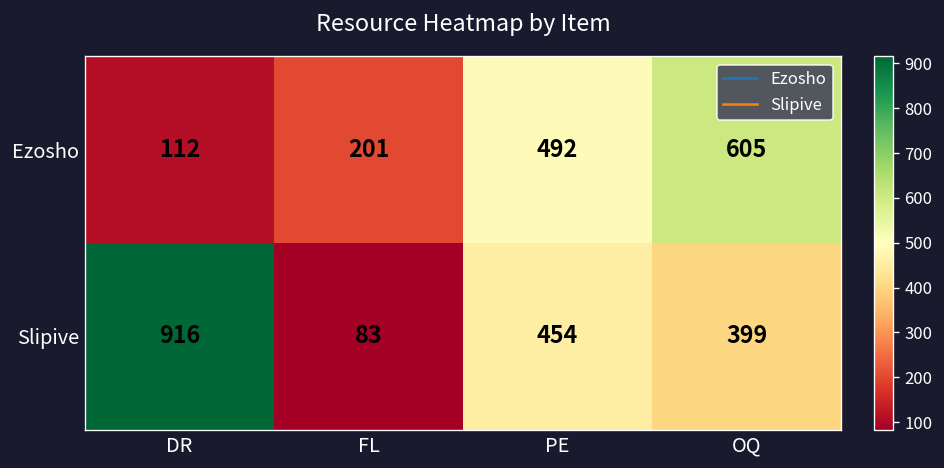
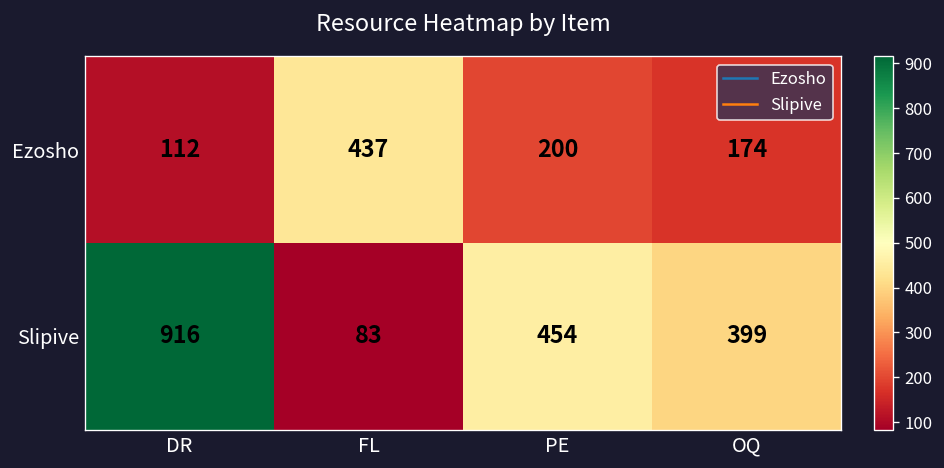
  {
    "Ezosho": {
      "DR": 112,
-     "FL": 201,
-     "PE": 492,
-     "OQ": 605
+     "FL": 437,
+     "PE": 200,
+     "OQ": 174
    },
    "Slipive": {
      "DR": 916,
      "FL": 83,
      "PE": 454,
      "OQ": 399
    }
  }
